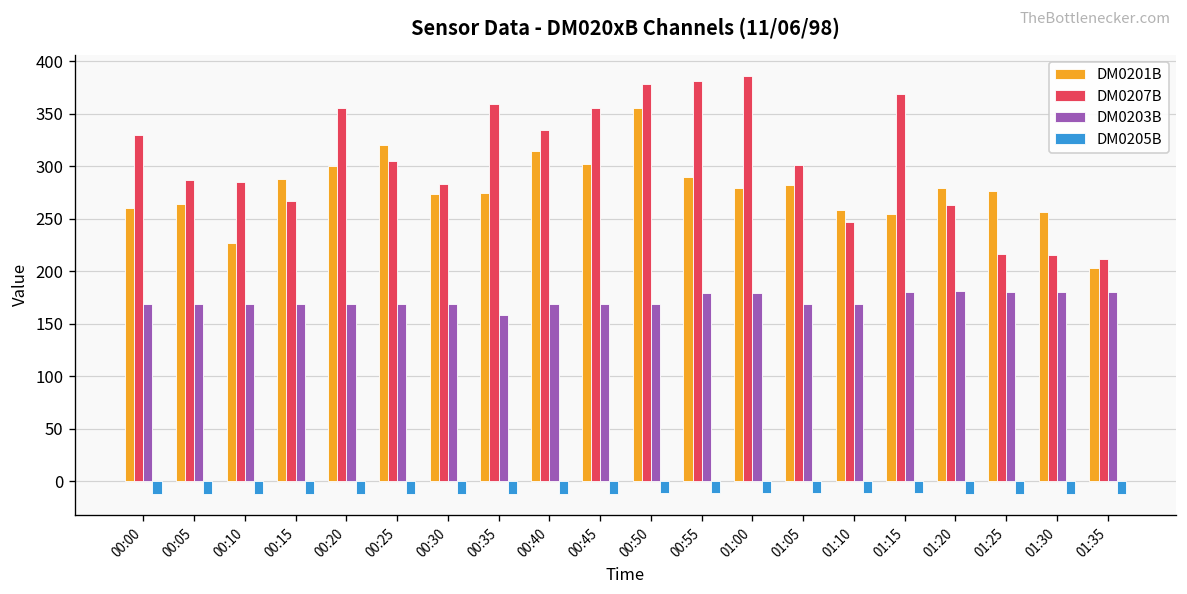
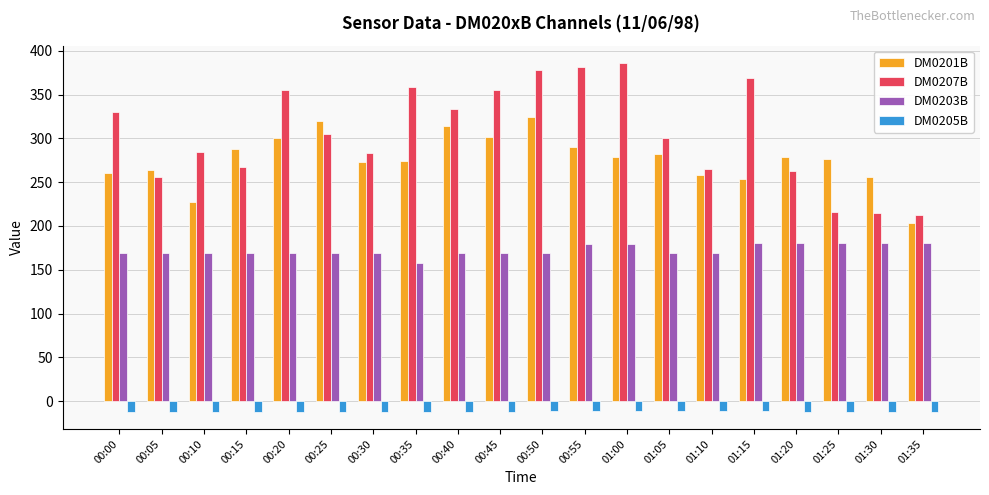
  {
    "DM0201B": {
      "00:00": 260,
      "00:05": 260,
      "00:10": 230,
      "00:15": 290,
      "00:20": 300,
      "00:25": 320,
      "00:30": 270,
      "00:35": 270,
      "00:40": 310,
      "00:45": 300,
-     "00:50": 360,
+     "00:50": 330,
      "00:55": 290,
      "01:00": 280,
      "01:05": 280,
      "01:10": 260,
      "01:15": 250,
      "01:20": 280,
      "01:25": 280,
      "01:30": 260,
      "01:35": 200
    },
    "DM0207B": {
      "00:00": 330,
-     "00:05": 290,
+     "00:05": 260,
      "00:10": 290,
      "00:15": 270,
      "00:20": 360,
      "00:25": 310,
      "00:30": 280,
      "00:35": 360,
      "00:40": 330,
      "00:45": 360,
      "00:50": 380,
      "00:55": 380,
      "01:00": 390,
      "01:05": 300,
-     "01:10": 250,
+     "01:10": 270,
      "01:15": 370,
      "01:20": 260,
      "01:25": 220,
      "01:30": 220,
      "01:35": 210
    },
    "DM0203B": {
      "00:00": 170,
      "00:05": 170,
      "00:10": 170,
      "00:15": 170,
      "00:20": 170,
      "00:25": 170,
      "00:30": 170,
      "00:35": 160,
      "00:40": 170,
      "00:45": 170,
      "00:50": 170,
      "00:55": 180,
      "01:00": 180,
      "01:05": 170,
      "01:10": 170,
      "01:15": 180,
      "01:20": 180,
      "01:25": 180,
      "01:30": 180,
      "01:35": 180
    },
    "DM0205B": {
      "00:00": -10,
      "00:05": -10,
      "00:10": -10,
      "00:15": -10,
      "00:20": -10,
      "00:25": -10,
      "00:30": -10,
      "00:35": -10,
      "00:40": -10,
      "00:45": -10,
      "00:50": -10,
      "00:55": -10,
      "01:00": -10,
      "01:05": -10,
      "01:10": -10,
      "01:15": -10,
      "01:20": -10,
      "01:25": -10,
      "01:30": -10,
      "01:35": -10
    }
  }
